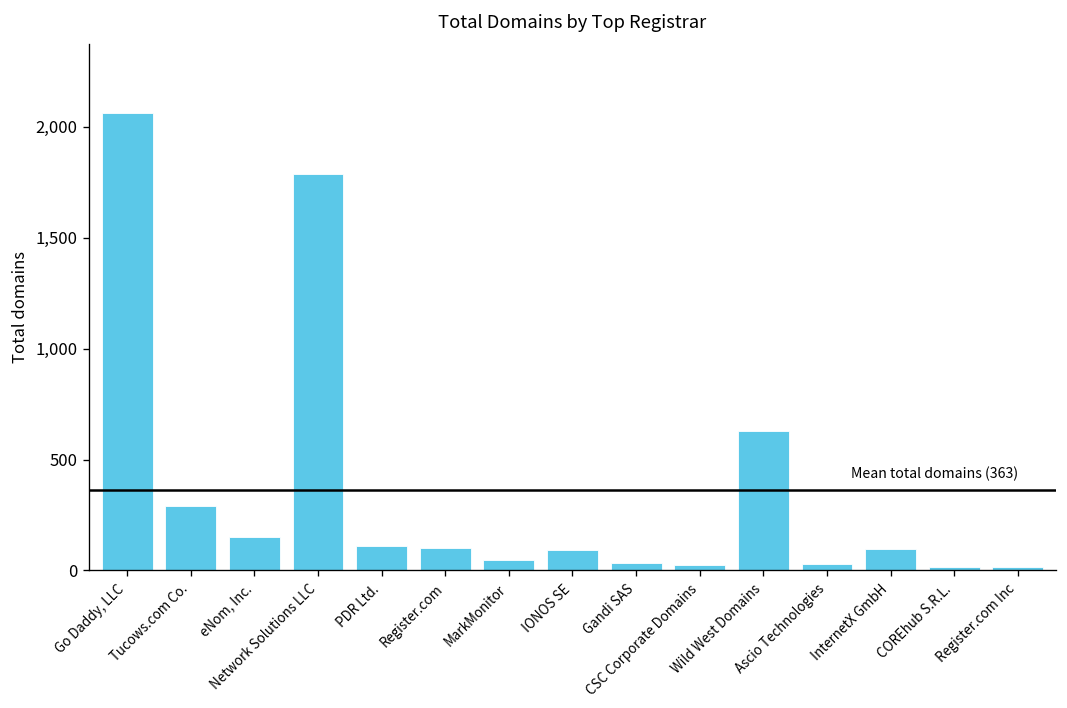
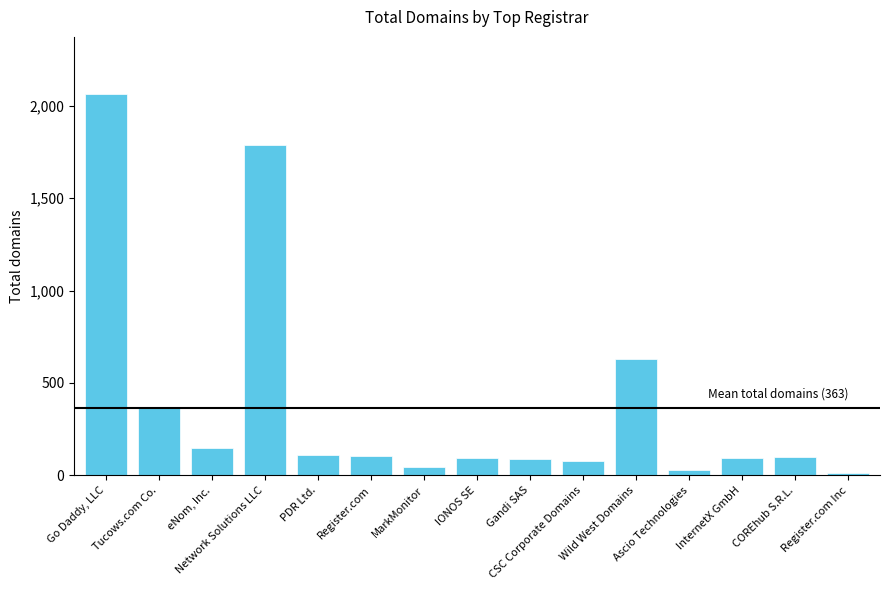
  {
    "Go Daddy, LLC": "2,060",
-   "Tucows.com Co.": "290",
+   "Tucows.com Co.": "360",
    "eNom, Inc.": "150",
    "Network Solutions LLC": "1,790",
    "PDR Ltd.": "110",
    "Register.com": "100",
    "MarkMonitor": "50",
    "IONOS SE": "90",
-   "Gandi SAS": "30",
-   "CSC Corporate Domains": "20",
+   "Gandi SAS": "90",
+   "CSC Corporate Domains": "80",
    "Wild West Domains": "630",
    "Ascio Technologies": "30",
    "InternetX GmbH": "100",
-   "COREhub S.R.L.": "20",
+   "COREhub S.R.L.": "100",
    "Register.com Inc": "10"
  }
